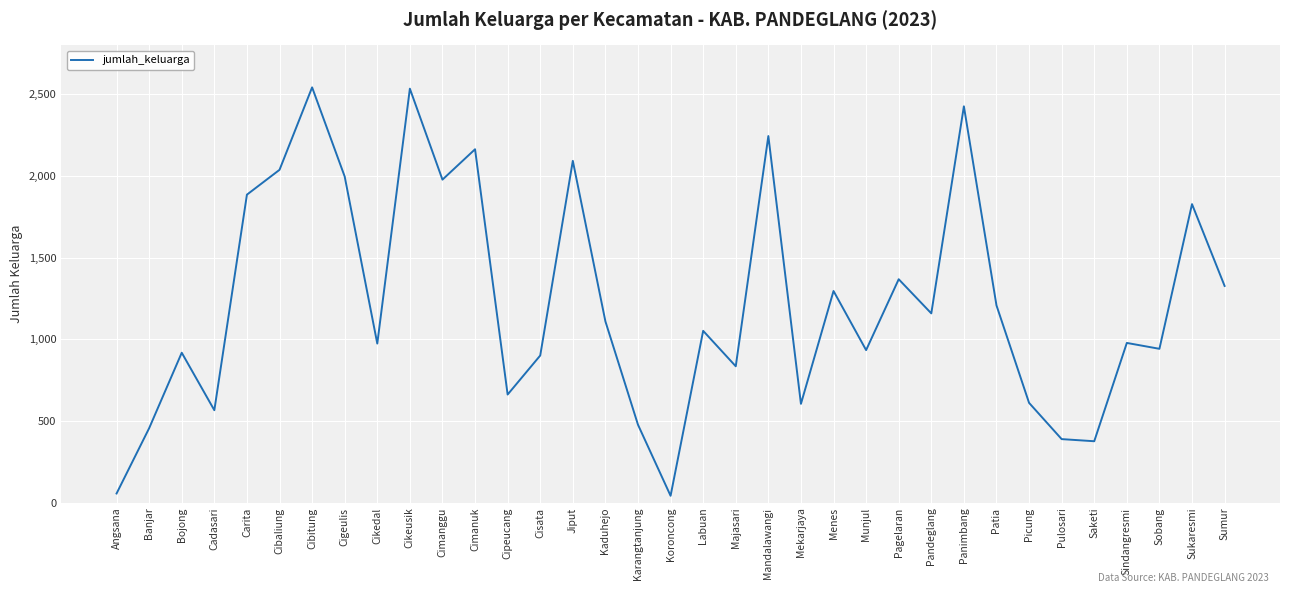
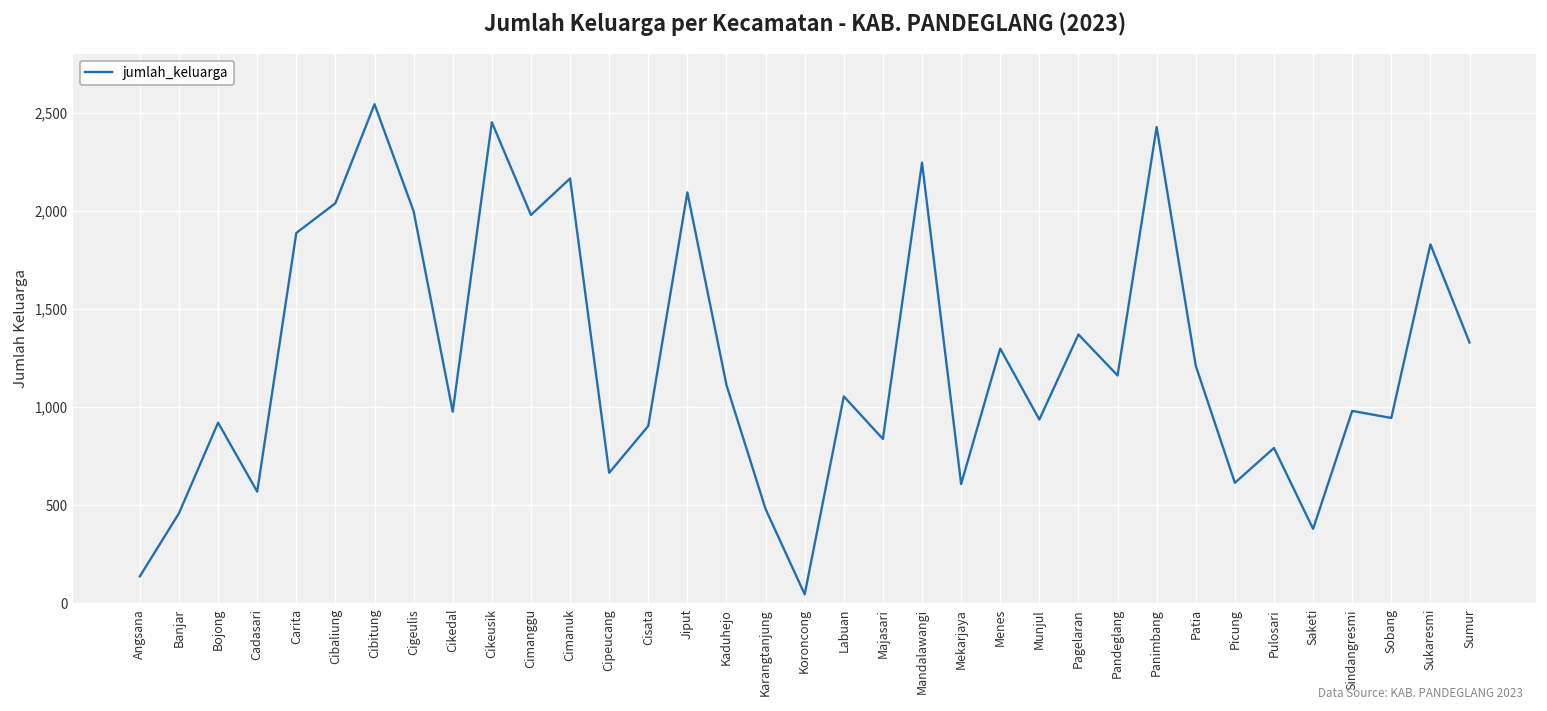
  {
-   "Angsana": "60",
+   "Angsana": "130",
    "Banjar": "460",
    "Bojong": "920",
    "Cadasari": "570",
    "Carita": "1,890",
    "Cibaliung": "2,040",
    "Cibitung": "2,540",
    "Cigeulis": "2,000",
    "Cikedal": "970",
-   "Cikeusik": "2,540",
+   "Cikeusik": "2,450",
    "Cimanggu": "1,980",
    "Cimanuk": "2,160",
    "Cipeucang": "660",
    "Cisata": "900",
    "Jiput": "2,090",
    "Kaduhejo": "1,110",
    "Karangtanjung": "480",
    "Koroncong": "40",
    "Labuan": "1,050",
    "Majasari": "840",
    "Mandalawangi": "2,250",
    "Mekarjaya": "610",
    "Menes": "1,300",
    "Munjul": "930",
    "Pagelaran": "1,370",
    "Pandeglang": "1,160",
    "Panimbang": "2,430",
    "Patia": "1,210",
    "Picung": "610",
-   "Pulosari": "390",
+   "Pulosari": "790",
    "Saketi": "380",
    "Sindangresmi": "980",
    "Sobang": "940",
    "Sukaresmi": "1,830",
    "Sumur": "1,330"
  }
